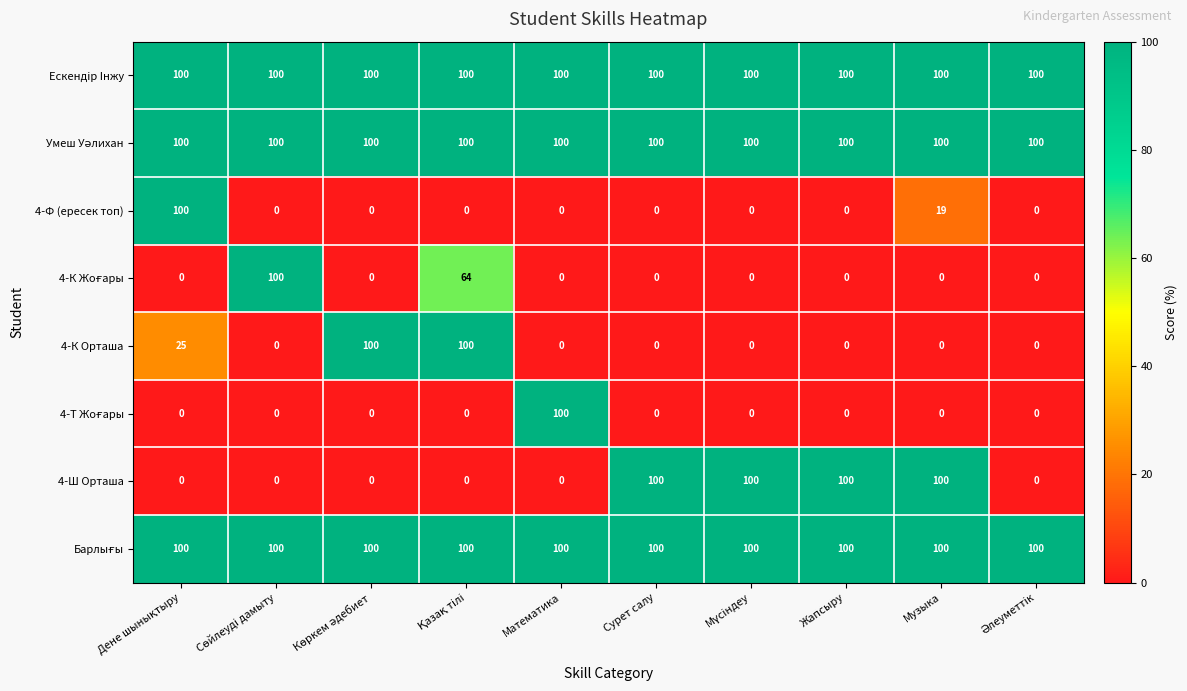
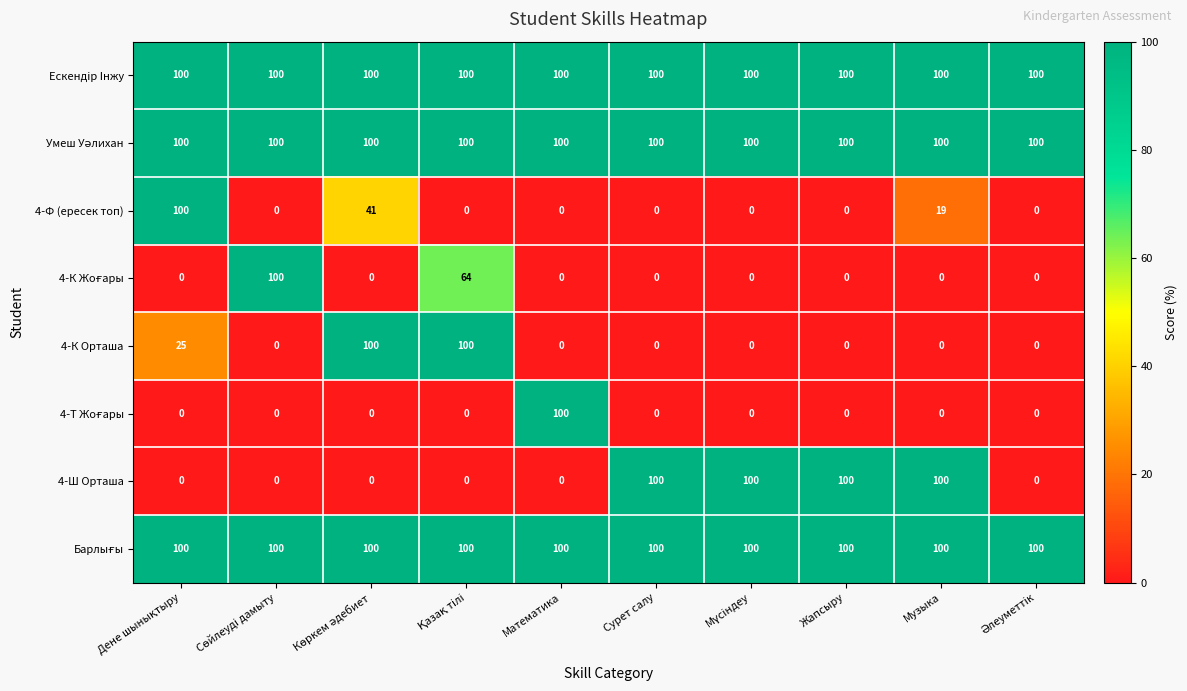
  {
    "Ескендір Інжу": {
      "Дене шынықтыру": 100,
      "Сөйлеуді дамыту": 100,
      "Көркем әдебиет": 100,
      "Қазақ тілі": 100,
      "Математика": 100,
      "Сурет салу": 100,
      "Мүсіндеу": 100,
      "Жапсыру": 100,
      "Музыка": 100,
      "Әлеуметтік": 100
    },
    "Умеш Уәлихан": {
      "Дене шынықтыру": 100,
      "Сөйлеуді дамыту": 100,
      "Көркем әдебиет": 100,
      "Қазақ тілі": 100,
      "Математика": 100,
      "Сурет салу": 100,
      "Мүсіндеу": 100,
      "Жапсыру": 100,
      "Музыка": 100,
      "Әлеуметтік": 100
    },
    "4-Ф (ересек топ)": {
      "Дене шынықтыру": 100,
      "Сөйлеуді дамыту": 0,
-     "Көркем әдебиет": 0,
+     "Көркем әдебиет": 41,
      "Қазақ тілі": 0,
      "Математика": 0,
      "Сурет салу": 0,
      "Мүсіндеу": 0,
      "Жапсыру": 0,
      "Музыка": 19,
      "Әлеуметтік": 0
    },
    "4-К Жоғары": {
      "Дене шынықтыру": 0,
      "Сөйлеуді дамыту": 100,
      "Көркем әдебиет": 0,
      "Қазақ тілі": 64,
      "Математика": 0,
      "Сурет салу": 0,
      "Мүсіндеу": 0,
      "Жапсыру": 0,
      "Музыка": 0,
      "Әлеуметтік": 0
    },
    "4-К Орташа": {
      "Дене шынықтыру": 25,
      "Сөйлеуді дамыту": 0,
      "Көркем әдебиет": 100,
      "Қазақ тілі": 100,
      "Математика": 0,
      "Сурет салу": 0,
      "Мүсіндеу": 0,
      "Жапсыру": 0,
      "Музыка": 0,
      "Әлеуметтік": 0
    },
    "4-Т Жоғары": {
      "Дене шынықтыру": 0,
      "Сөйлеуді дамыту": 0,
      "Көркем әдебиет": 0,
      "Қазақ тілі": 0,
      "Математика": 100,
      "Сурет салу": 0,
      "Мүсіндеу": 0,
      "Жапсыру": 0,
      "Музыка": 0,
      "Әлеуметтік": 0
    },
    "4-Ш Орташа": {
      "Дене шынықтыру": 0,
      "Сөйлеуді дамыту": 0,
      "Көркем әдебиет": 0,
      "Қазақ тілі": 0,
      "Математика": 0,
      "Сурет салу": 100,
      "Мүсіндеу": 100,
      "Жапсыру": 100,
      "Музыка": 100,
      "Әлеуметтік": 0
    },
    "Барлығы": {
      "Дене шынықтыру": 100,
      "Сөйлеуді дамыту": 100,
      "Көркем әдебиет": 100,
      "Қазақ тілі": 100,
      "Математика": 100,
      "Сурет салу": 100,
      "Мүсіндеу": 100,
      "Жапсыру": 100,
      "Музыка": 100,
      "Әлеуметтік": 100
    }
  }
